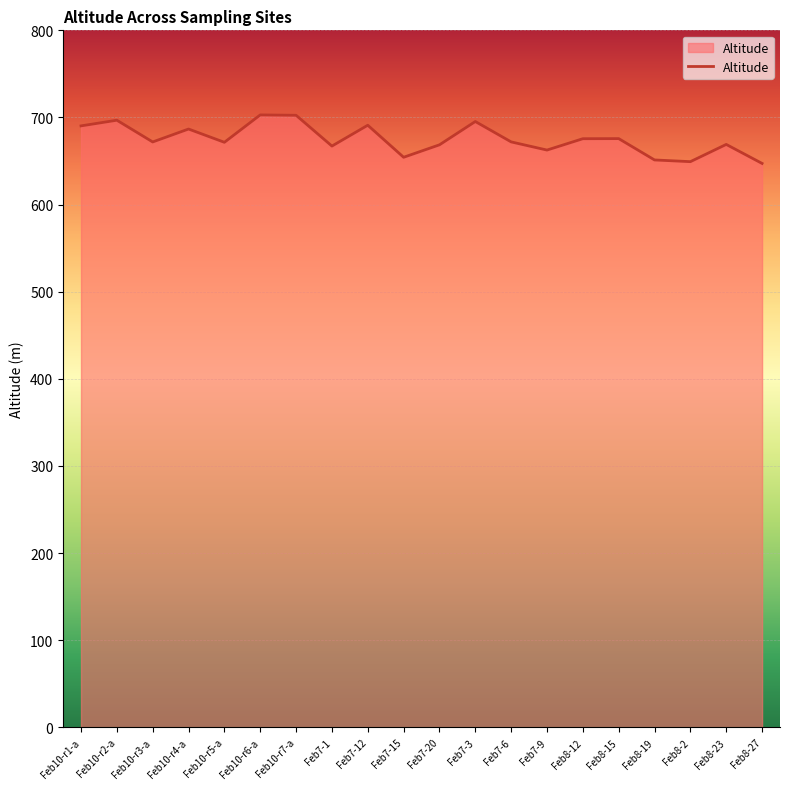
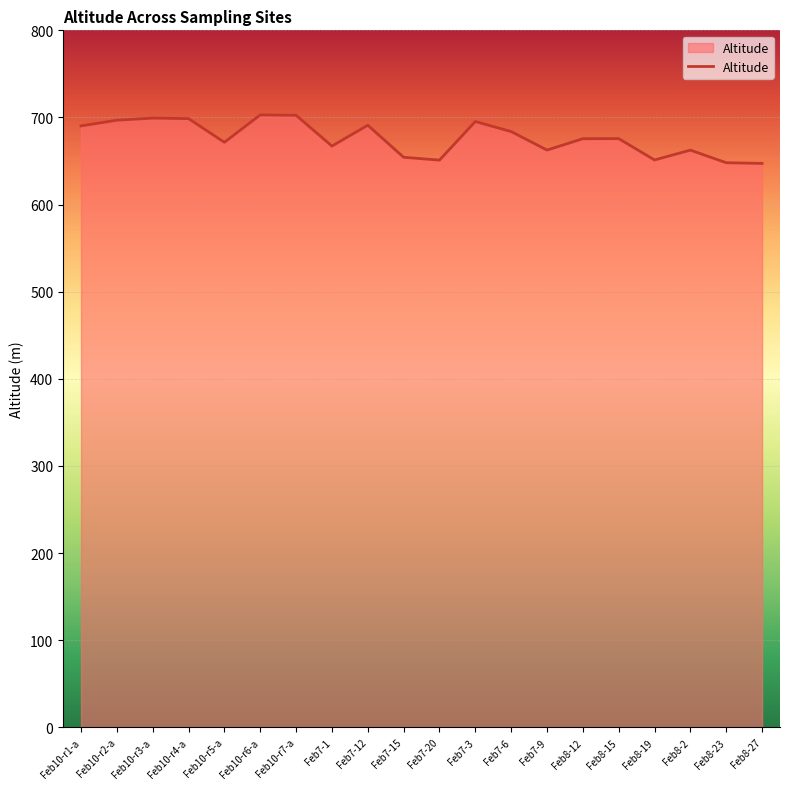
  {
    "Feb10-r1-a": 690,
    "Feb10-r2-a": 700,
-   "Feb10-r3-a": 670,
-   "Feb10-r4-a": 690,
+   "Feb10-r3-a": 700,
+   "Feb10-r4-a": 700,
    "Feb10-r5-a": 670,
    "Feb10-r6-a": 700,
    "Feb10-r7-a": 700,
    "Feb7-1": 670,
    "Feb7-12": 690,
    "Feb7-15": 650,
-   "Feb7-20": 670,
+   "Feb7-20": 650,
    "Feb7-3": 700,
-   "Feb7-6": 670,
+   "Feb7-6": 680,
    "Feb7-9": 660,
    "Feb8-12": 680,
    "Feb8-15": 680,
    "Feb8-19": 650,
-   "Feb8-2": 650,
-   "Feb8-23": 670,
+   "Feb8-2": 660,
+   "Feb8-23": 650,
    "Feb8-27": 650
  }
